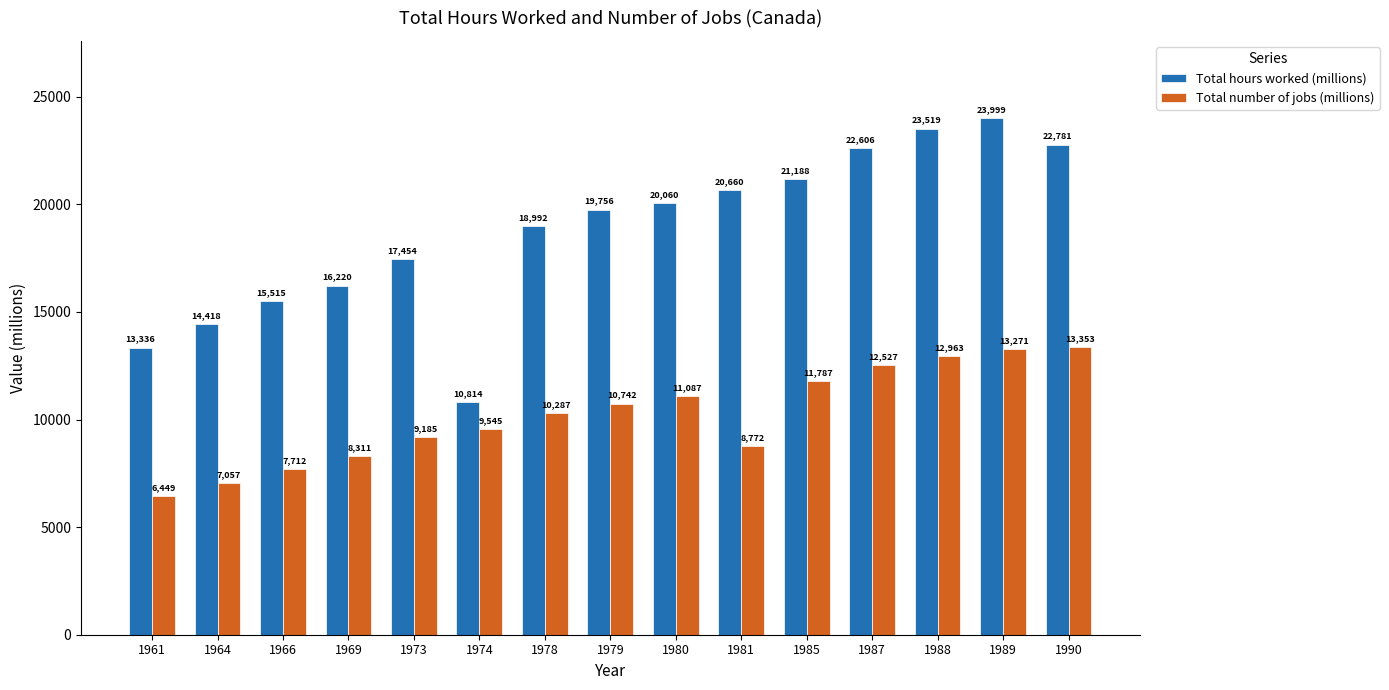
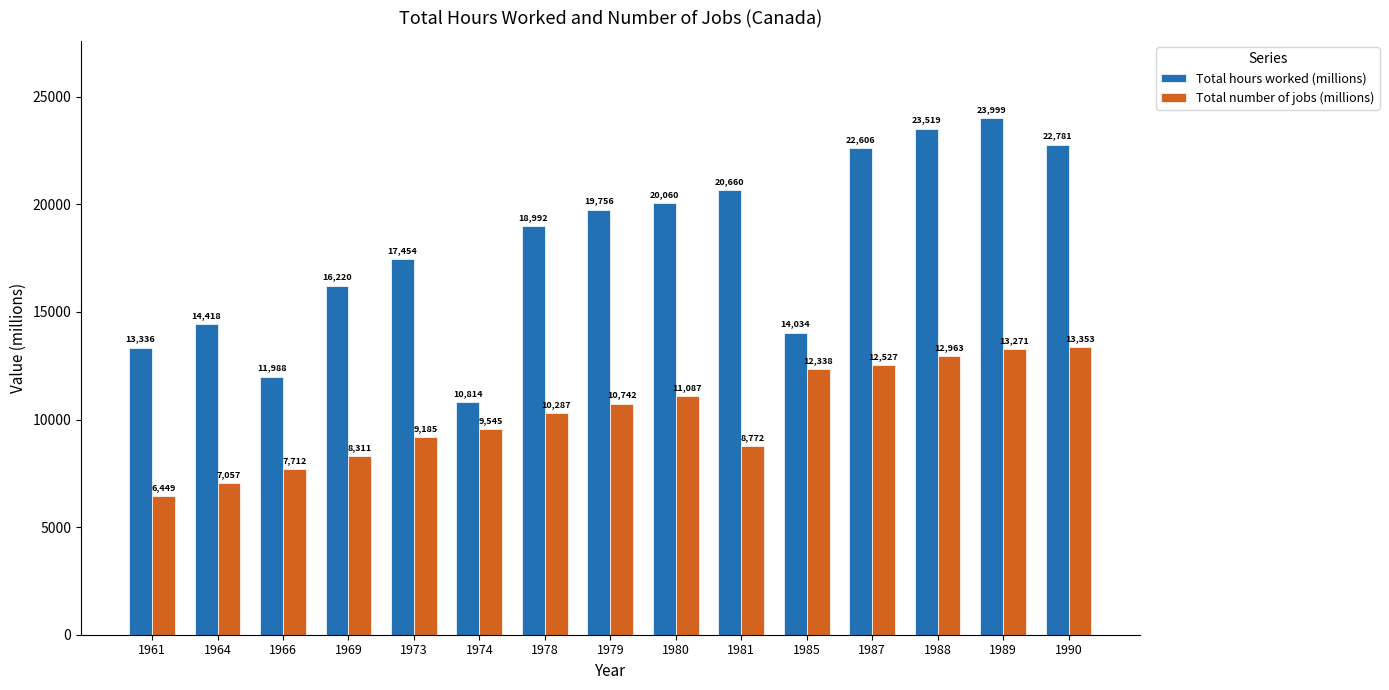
  {
    "Total hours worked (millions)": {
      "1961": "13,336",
      "1964": "14,418",
-     "1966": "15,515",
+     "1966": "11,988",
      "1969": "16,220",
      "1973": "17,454",
      "1974": "10,814",
      "1978": "18,992",
      "1979": "19,756",
      "1980": "20,060",
      "1981": "20,660",
-     "1985": "21,188",
+     "1985": "14,034",
      "1987": "22,606",
      "1988": "23,519",
      "1989": "23,999",
      "1990": "22,781"
    },
    "Total number of jobs (millions)": {
      "1961": "6,449",
      "1964": "7,057",
      "1966": "7,712",
      "1969": "8,311",
      "1973": "9,185",
      "1974": "9,545",
      "1978": "10,287",
      "1979": "10,742",
      "1980": "11,087",
      "1981": "8,772",
-     "1985": "11,787",
+     "1985": "12,338",
      "1987": "12,527",
      "1988": "12,963",
      "1989": "13,271",
      "1990": "13,353"
    }
  }
